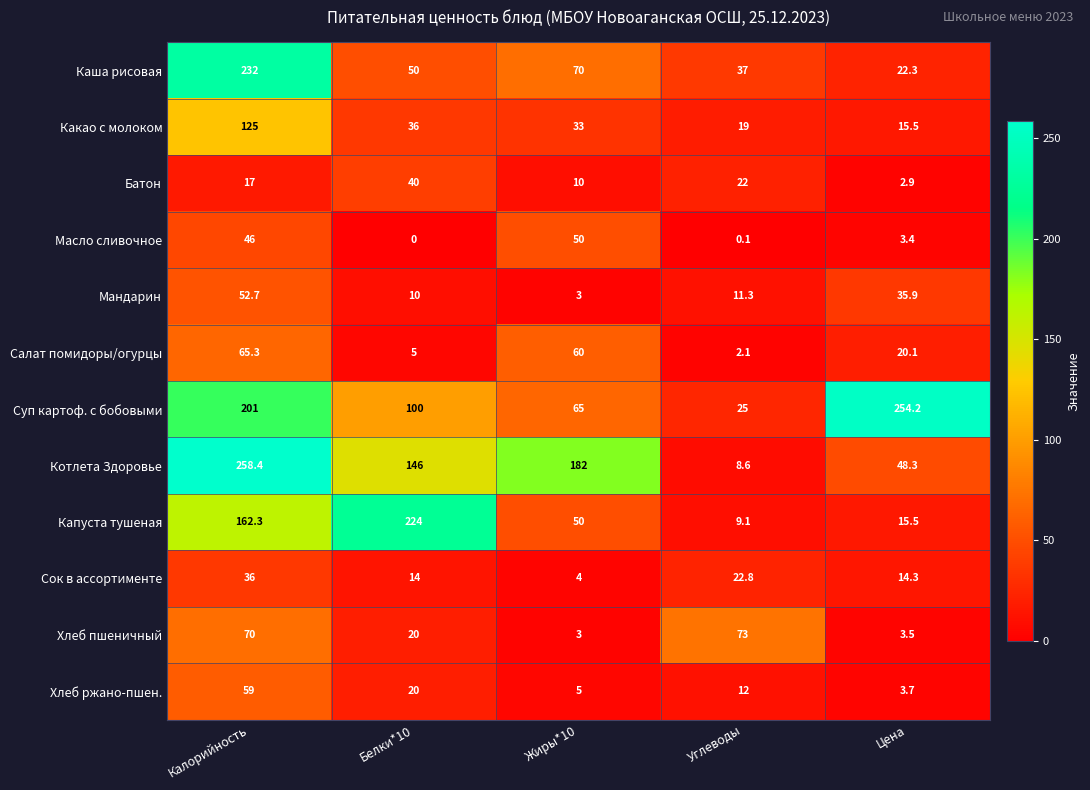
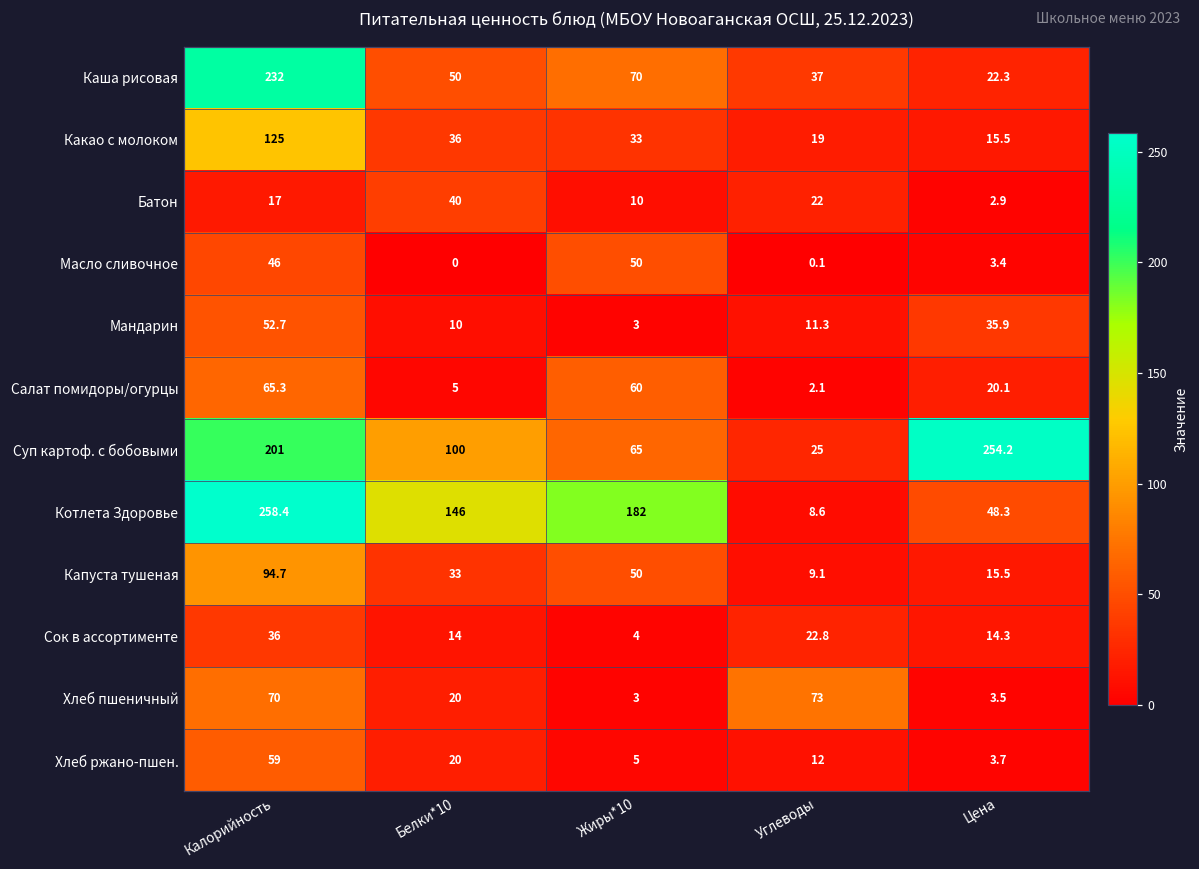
  {
    "Каша рисовая": {
      "Калорийность": 232,
      "Белки*10": 50,
      "Жиры*10": 70,
      "Углеводы": 37,
      "Цена": 22.3
    },
    "Какао с молоком": {
      "Калорийность": 125,
      "Белки*10": 36,
      "Жиры*10": 33,
      "Углеводы": 19,
      "Цена": 15.5
    },
    "Батон": {
      "Калорийность": 17,
      "Белки*10": 40,
      "Жиры*10": 10,
      "Углеводы": 22,
      "Цена": 2.9
    },
    "Масло сливочное": {
      "Калорийность": 46,
      "Белки*10": 0,
      "Жиры*10": 50,
      "Углеводы": 0.1,
      "Цена": 3.4
    },
    "Мандарин": {
      "Калорийность": 52.7,
      "Белки*10": 10,
      "Жиры*10": 3,
      "Углеводы": 11.3,
      "Цена": 35.9
    },
    "Салат помидоры/огурцы": {
      "Калорийность": 65.3,
      "Белки*10": 5,
      "Жиры*10": 60,
      "Углеводы": 2.1,
      "Цена": 20.1
    },
    "Суп картоф. с бобовыми": {
      "Калорийность": 201,
      "Белки*10": 100,
      "Жиры*10": 65,
      "Углеводы": 25,
      "Цена": 254.2
    },
    "Котлета Здоровье": {
      "Калорийность": 258.4,
      "Белки*10": 146,
      "Жиры*10": 182,
      "Углеводы": 8.6,
      "Цена": 48.3
    },
    "Капуста тушеная": {
-     "Калорийность": 162.3,
-     "Белки*10": 224,
+     "Калорийность": 94.7,
+     "Белки*10": 33,
      "Жиры*10": 50,
      "Углеводы": 9.1,
      "Цена": 15.5
    },
    "Сок в ассортименте": {
      "Калорийность": 36,
      "Белки*10": 14,
      "Жиры*10": 4,
      "Углеводы": 22.8,
      "Цена": 14.3
    },
    "Хлеб пшеничный": {
      "Калорийность": 70,
      "Белки*10": 20,
      "Жиры*10": 3,
      "Углеводы": 73,
      "Цена": 3.5
    },
    "Хлеб ржано-пшен.": {
      "Калорийность": 59,
      "Белки*10": 20,
      "Жиры*10": 5,
      "Углеводы": 12,
      "Цена": 3.7
    }
  }
